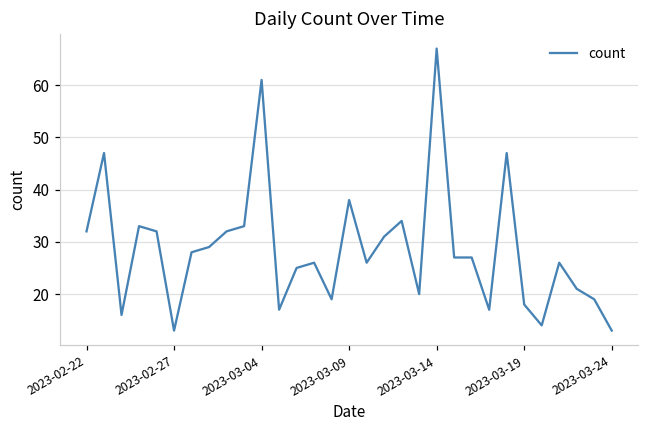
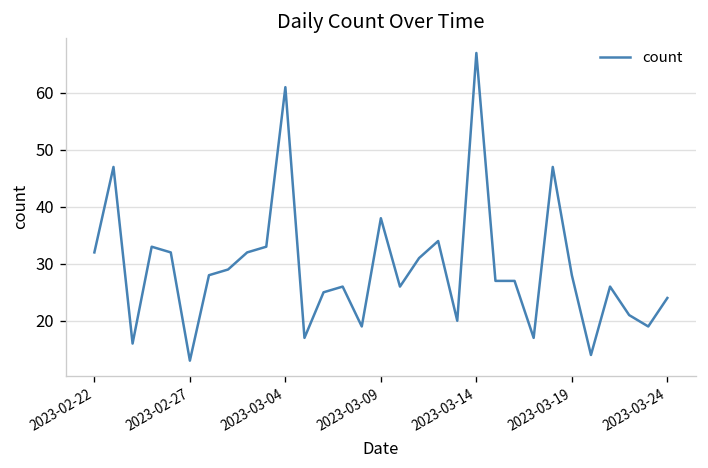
  {
    "2023-02-22": 32,
    "2023-02-27": 13,
    "2023-03-04": 61,
    "2023-03-09": 38,
    "2023-03-14": 67,
-   "2023-03-19": 18,
-   "2023-03-24": 13
+   "2023-03-19": 28,
+   "2023-03-24": 24
  }
